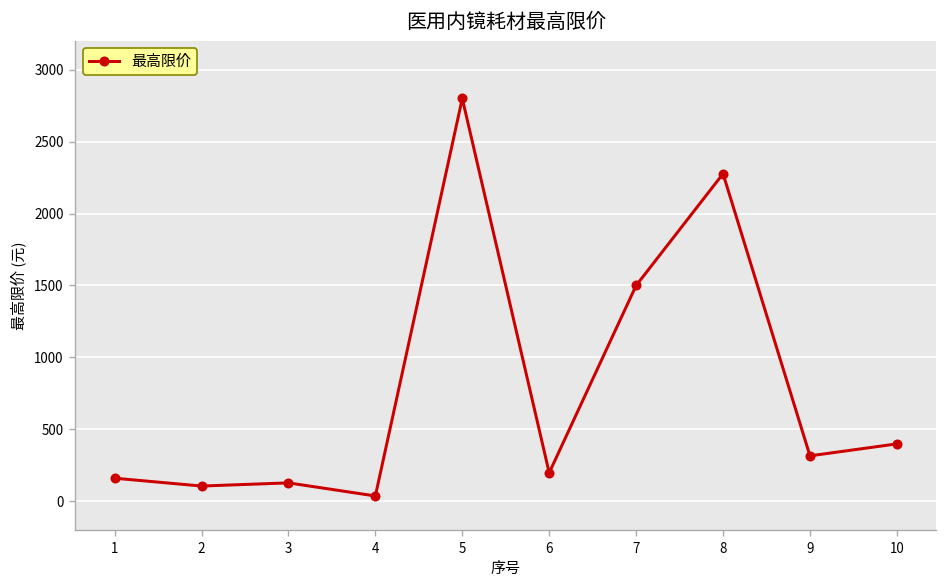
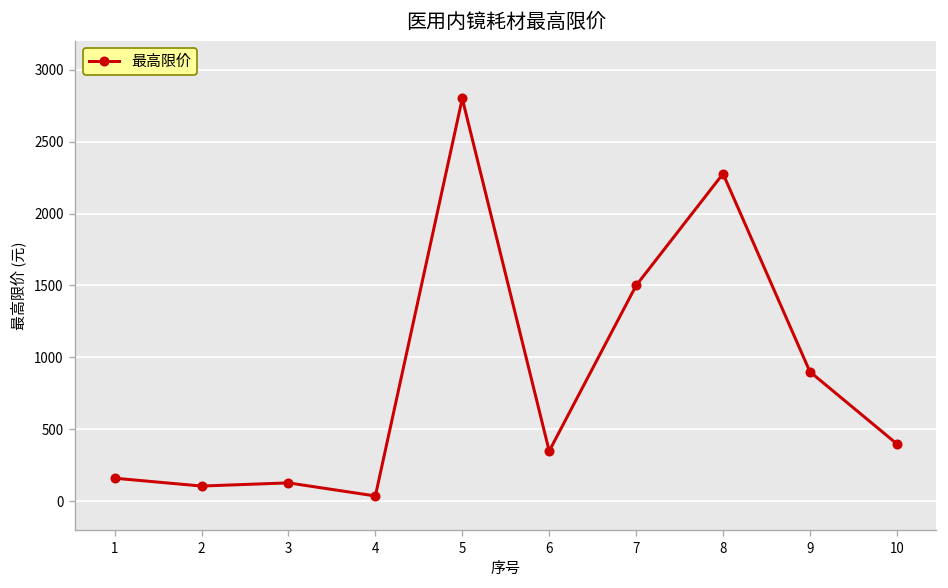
  {
    "1": 160,
    "2": 110,
    "3": 130,
    "4": 40,
    "5": 2800,
-   "6": 200,
+   "6": 350,
    "7": 1500,
    "8": 2280,
-   "9": 320,
+   "9": 900,
    "10": 400
  }
